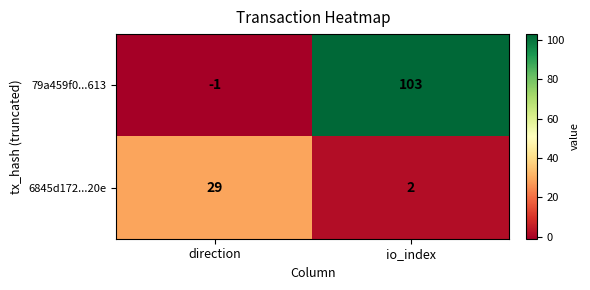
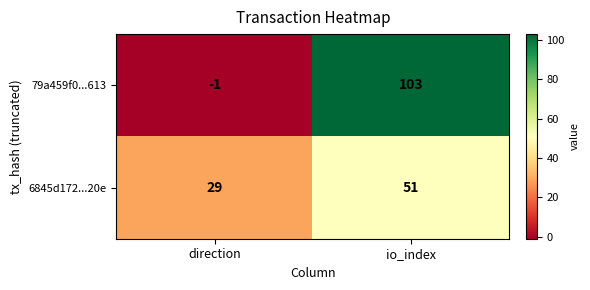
  {
    "79a459f0...613": {
      "direction": -1,
      "io_index": 103
    },
    "6845d172...20e": {
      "direction": 29,
-     "io_index": 2
+     "io_index": 51
    }
  }
